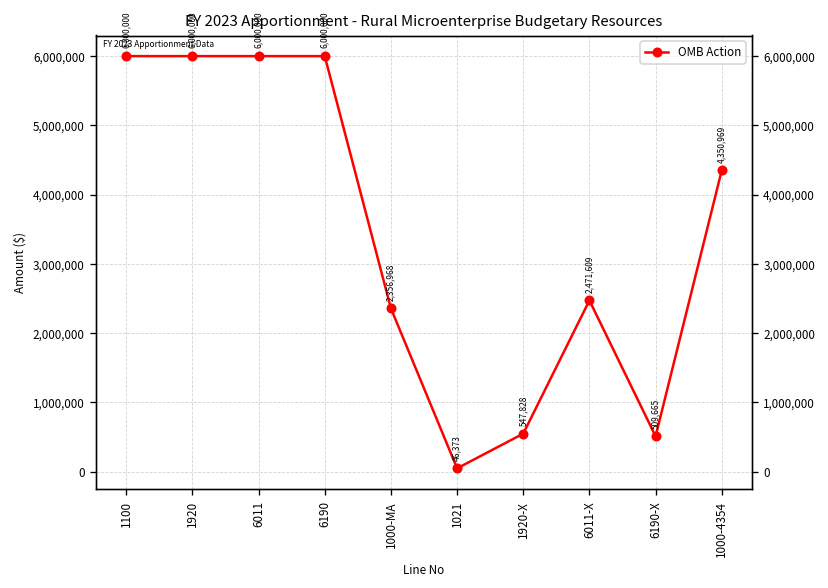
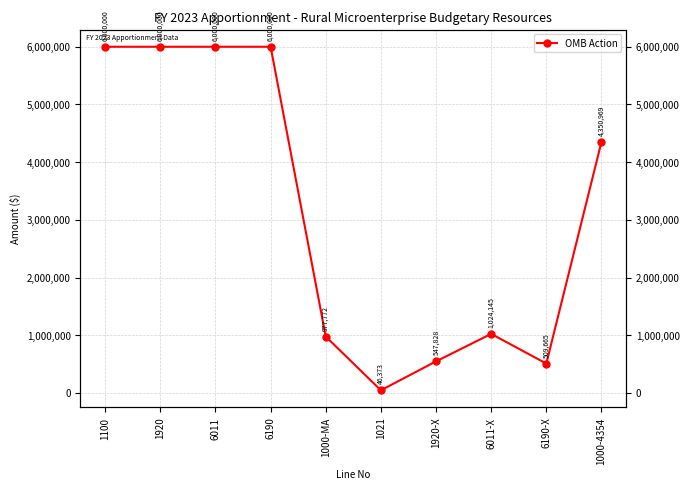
  {
    "6011": "6,000,000",
    "6190": "6,000,000",
-   "1000-MA": "2,356,968",
+   "1000-MA": "977,772",
    "1021": "46,373",
    "1920-X": "547,828",
-   "6011-X": "2,471,609",
+   "6011-X": "1,024,145",
    "6190-X": "509,665",
    "1000-4354": "4,350,969"
  }
